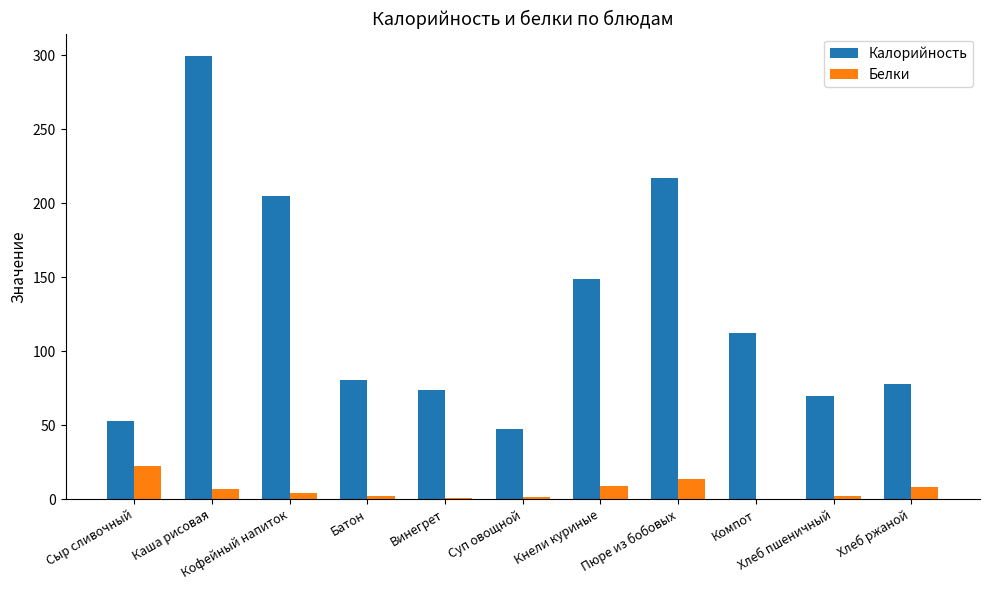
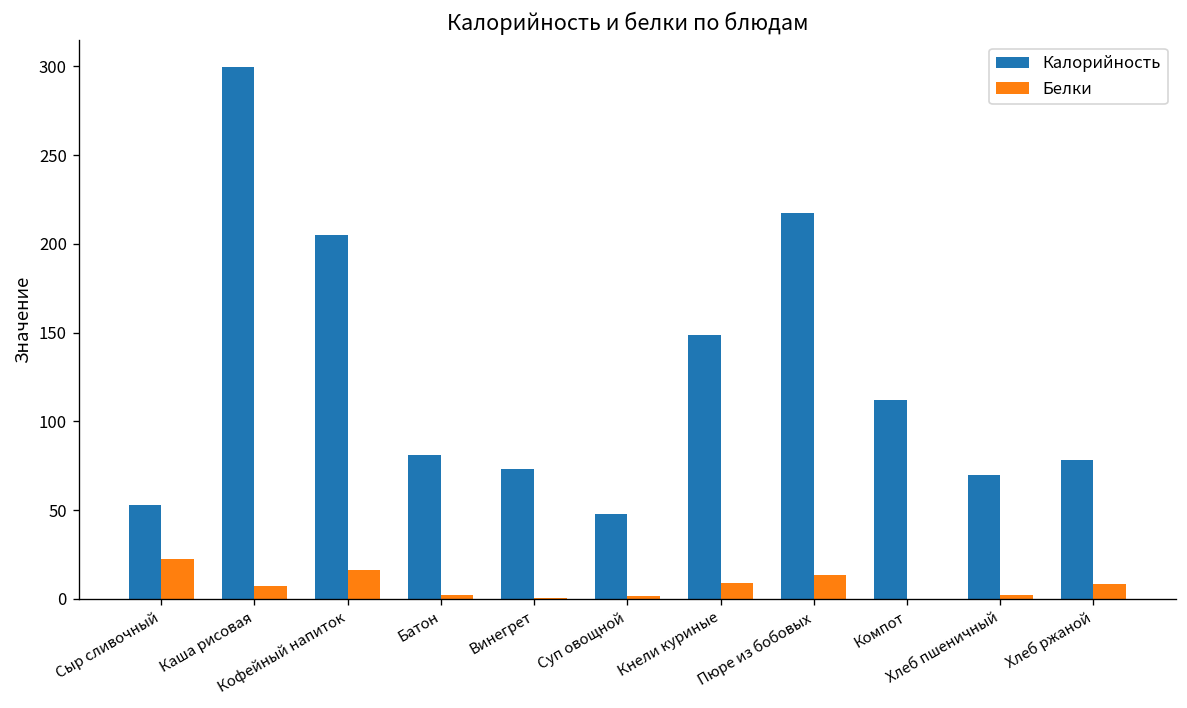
  {
    "Калорийность": {
      "Сыр сливочный": 53,
      "Каша рисовая": 300,
      "Кофейный напиток": 205,
      "Батон": 81,
      "Винегрет": 73,
      "Суп овощной": 48,
      "Кнели куриные": 149,
      "Пюре из бобовых": 217,
      "Компот": 112,
      "Хлеб пшеничный": 70,
      "Хлеб ржаной": 78
    },
    "Белки": {
      "Сыр сливочный": 22,
      "Каша рисовая": 7,
-     "Кофейный напиток": 4,
+     "Кофейный напиток": 17,
      "Батон": 2,
      "Кнели куриные": 9,
      "Пюре из бобовых": 13,
      "Хлеб пшеничный": 2,
      "Хлеб ржаной": 8
    }
  }
